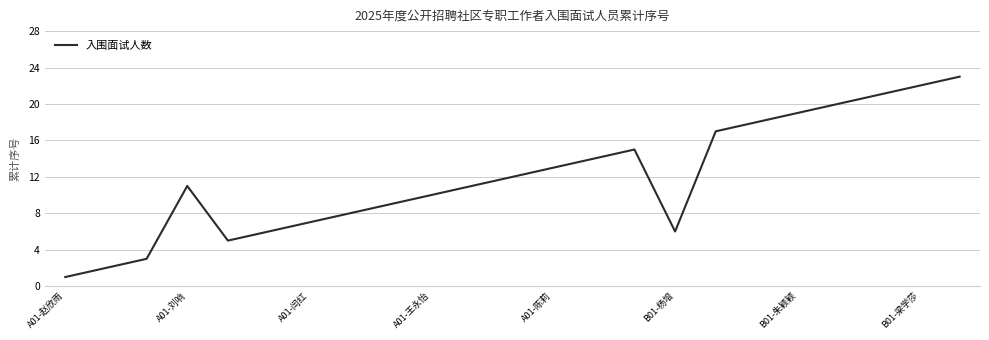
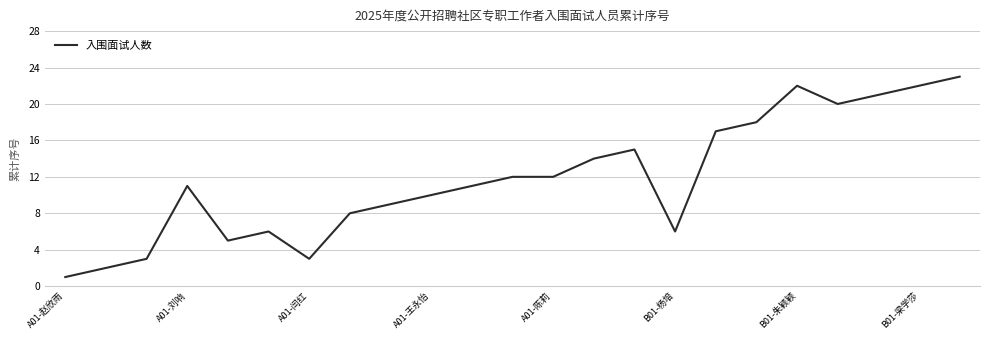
  {
    "A01-赵欣雨": 1,
    "A01-刘响": 11,
-   "A01-闫红": 7,
+   "A01-闫红": 3,
    "A01-王永怡": 10,
-   "A01-陈莉": 13,
+   "A01-陈莉": 12,
    "B01-杨培": 6,
-   "B01-朱颖颖": 19,
+   "B01-朱颖颖": 22,
    "B01-梁学莎": 22
  }
